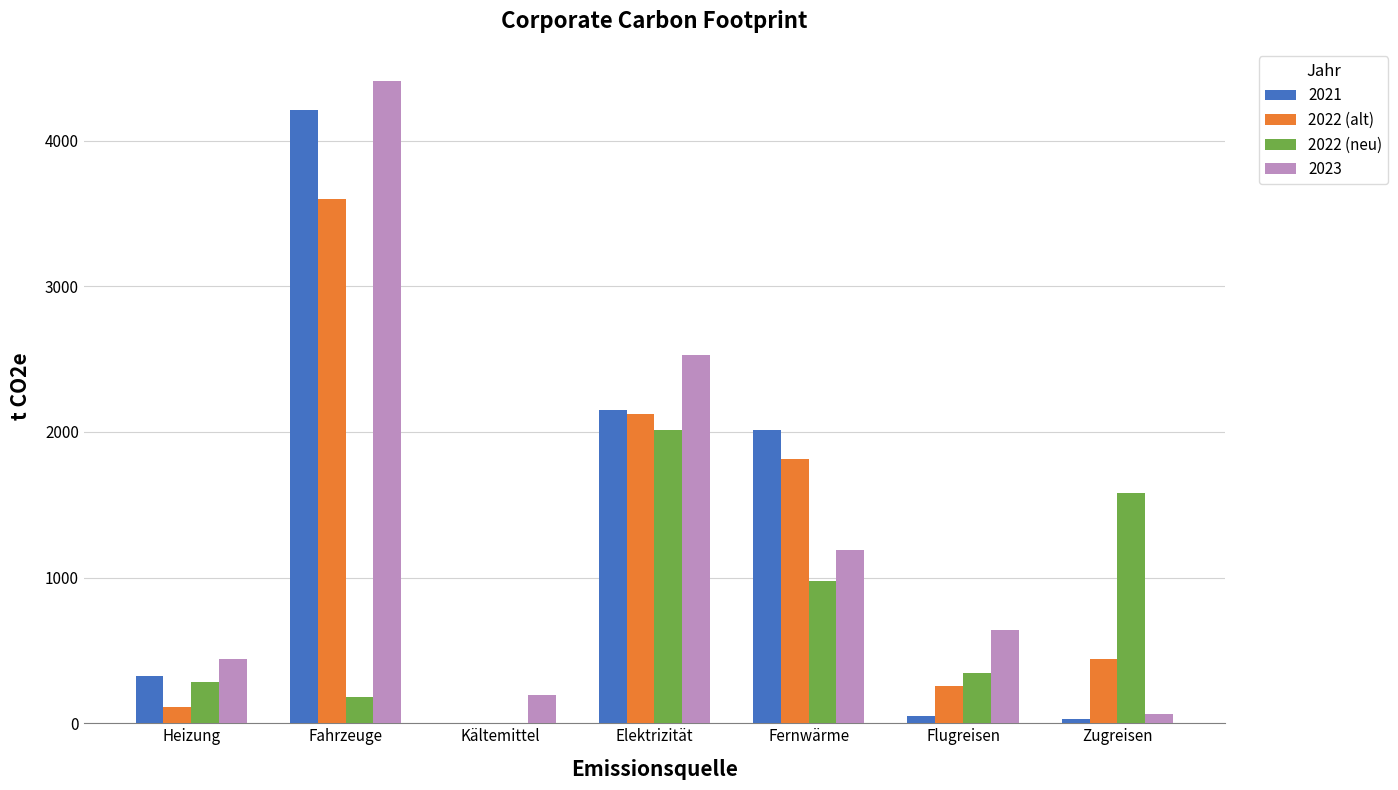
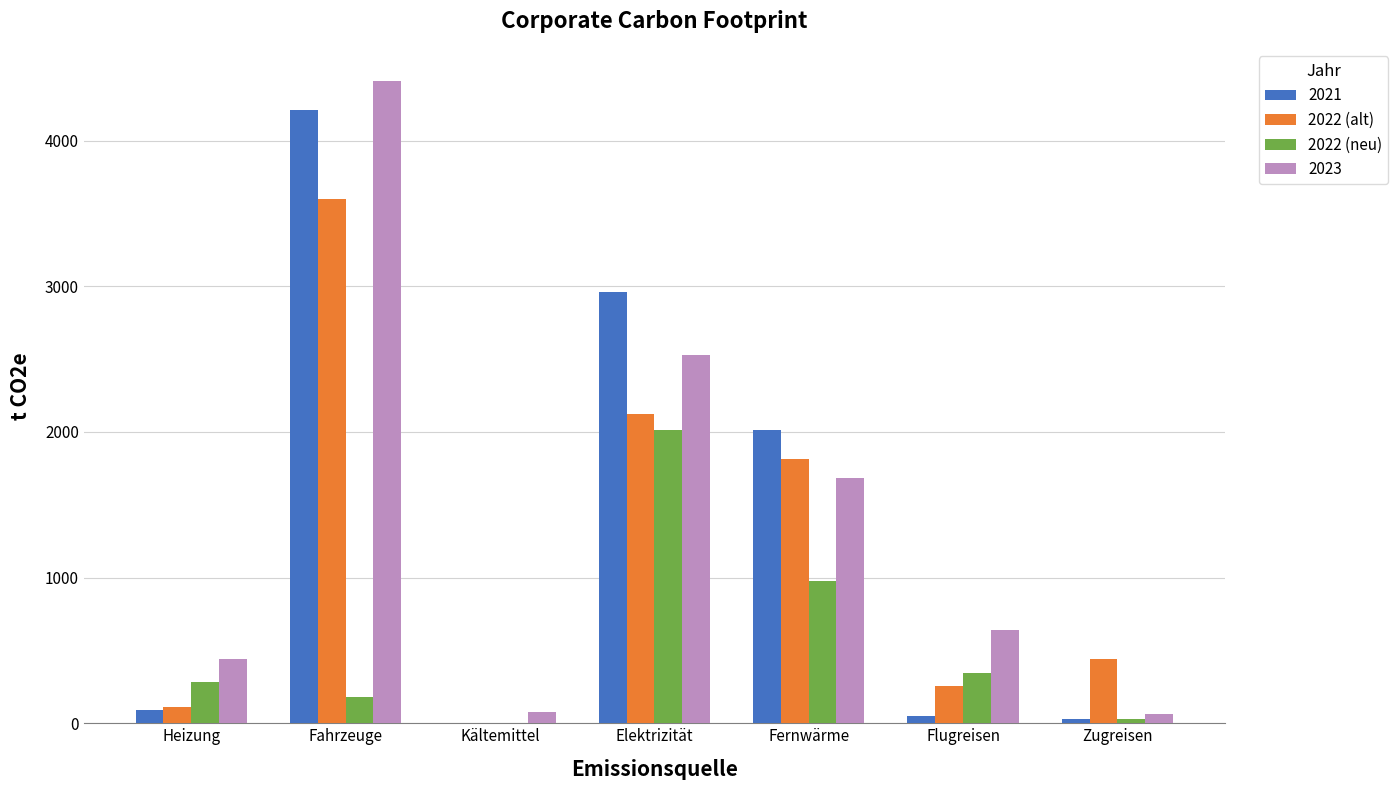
  {
    "2021": {
-     "Heizung": 320,
+     "Heizung": 90,
      "Fahrzeuge": 4210,
      "Kältemittel": 0,
-     "Elektrizität": 2150,
+     "Elektrizität": 2960,
      "Fernwärme": 2020,
      "Flugreisen": 50,
      "Zugreisen": 30
    },
    "2022 (alt)": {
      "Heizung": 110,
      "Fahrzeuge": 3600,
      "Kältemittel": 0,
      "Elektrizität": 2130,
      "Fernwärme": 1810,
      "Flugreisen": 250,
      "Zugreisen": 440
    },
    "2022 (neu)": {
      "Heizung": 280,
      "Fahrzeuge": 180,
      "Kältemittel": 0,
      "Elektrizität": 2010,
      "Fernwärme": 980,
      "Flugreisen": 340,
-     "Zugreisen": 1580
+     "Zugreisen": 30
    },
    "2023": {
      "Heizung": 440,
      "Fahrzeuge": 4410,
-     "Kältemittel": 200,
+     "Kältemittel": 70,
      "Elektrizität": 2530,
-     "Fernwärme": 1190,
+     "Fernwärme": 1680,
      "Flugreisen": 640,
      "Zugreisen": 60
    }
  }
